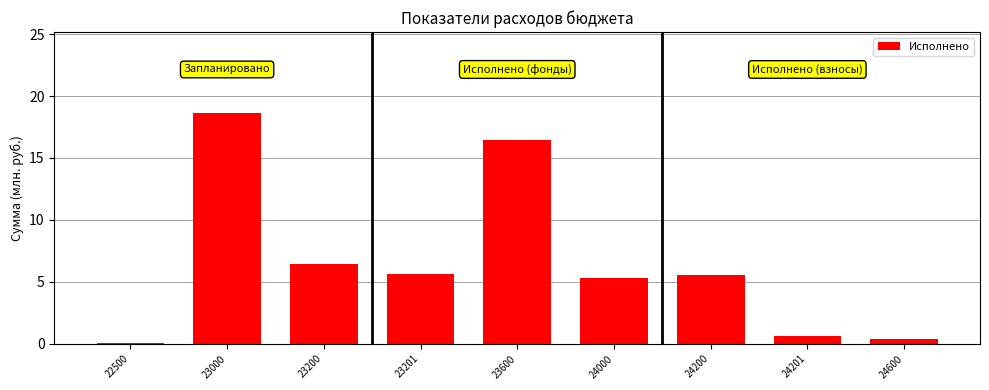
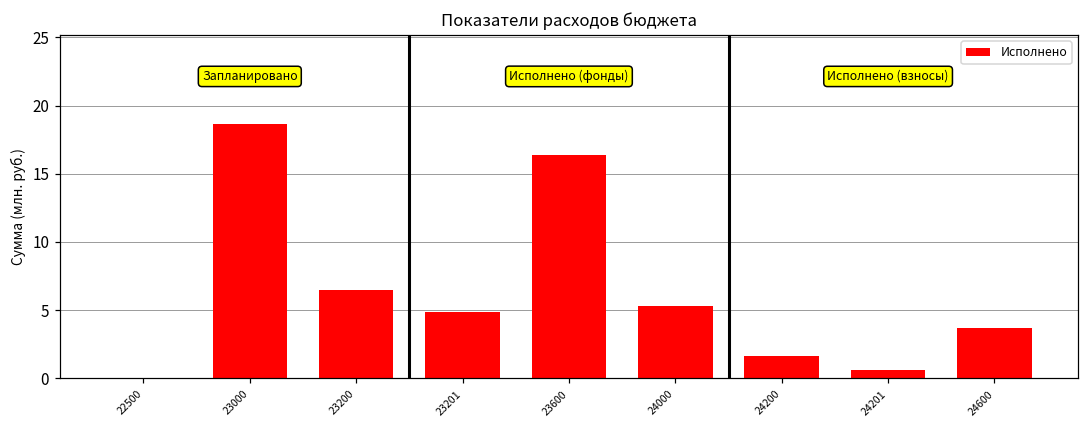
  {
    "23000": 18.6,
    "23200": 6.4,
-   "23201": 5.7,
+   "23201": 4.9,
    "23600": 16.4,
    "24000": 5.3,
-   "24200": 5.6,
+   "24200": 1.6,
    "24201": 0.6,
-   "24600": 0.4
+   "24600": 3.7
  }
